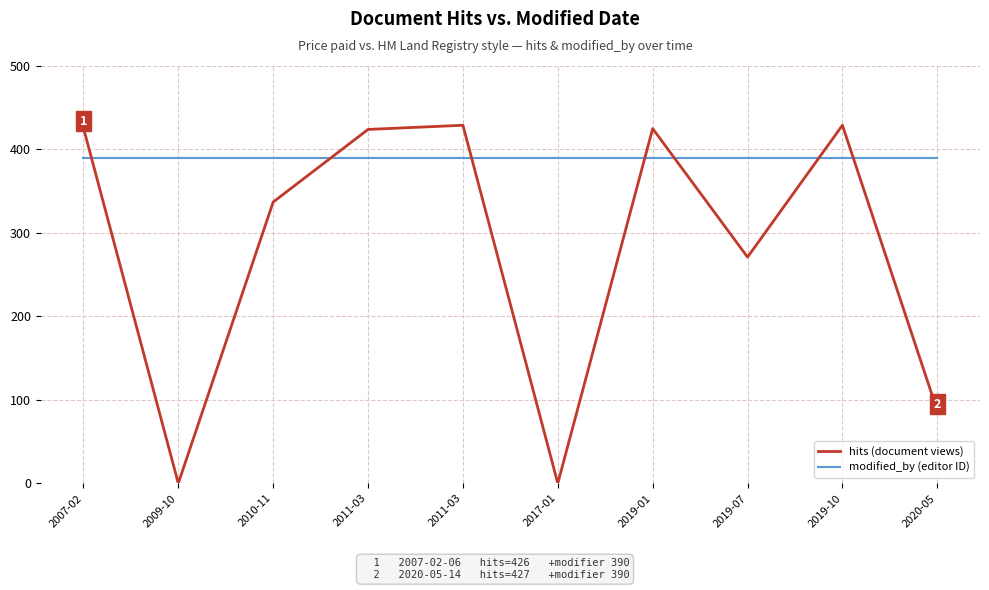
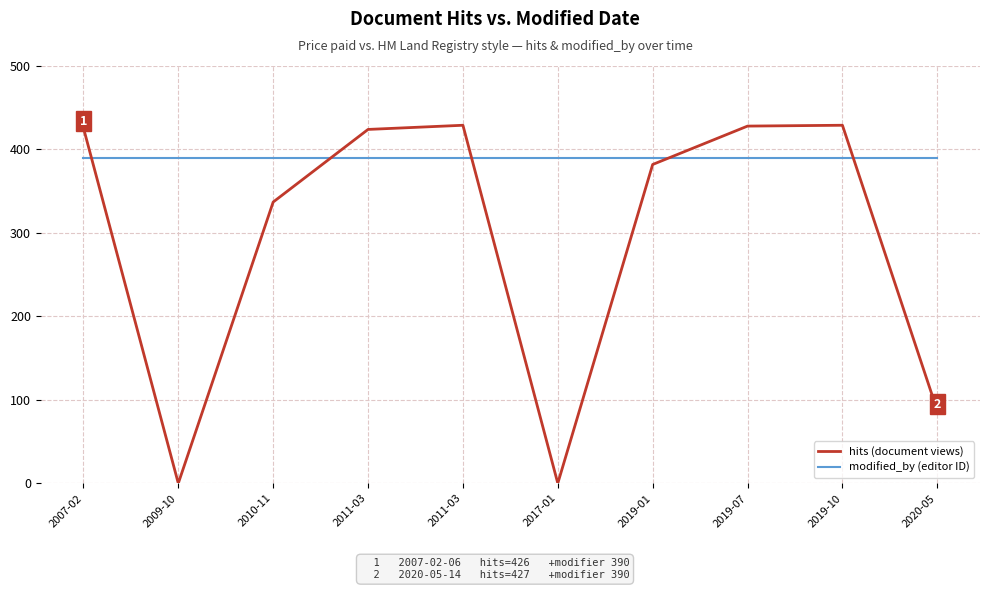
  {
    "hits (document views)": {
      "2009-10": 0,
      "2010-11": 340,
      "2017-01": 0,
-     "2019-01": 430,
-     "2019-07": 270,
+     "2019-01": 380,
+     "2019-07": 430,
      "2019-10": 430
    },
    "modified_by (editor ID)": {
      "2007-02": 390,
      "2009-10": 390,
      "2010-11": 390,
      "2017-01": 390,
      "2019-01": 390,
      "2019-07": 390,
      "2019-10": 390,
      "2020-05": 390
    }
  }
